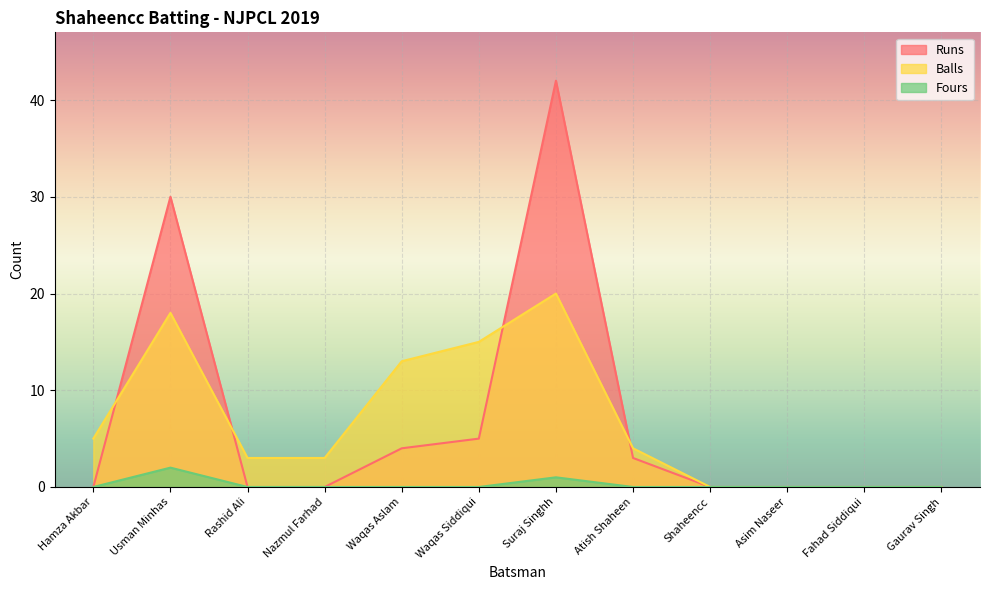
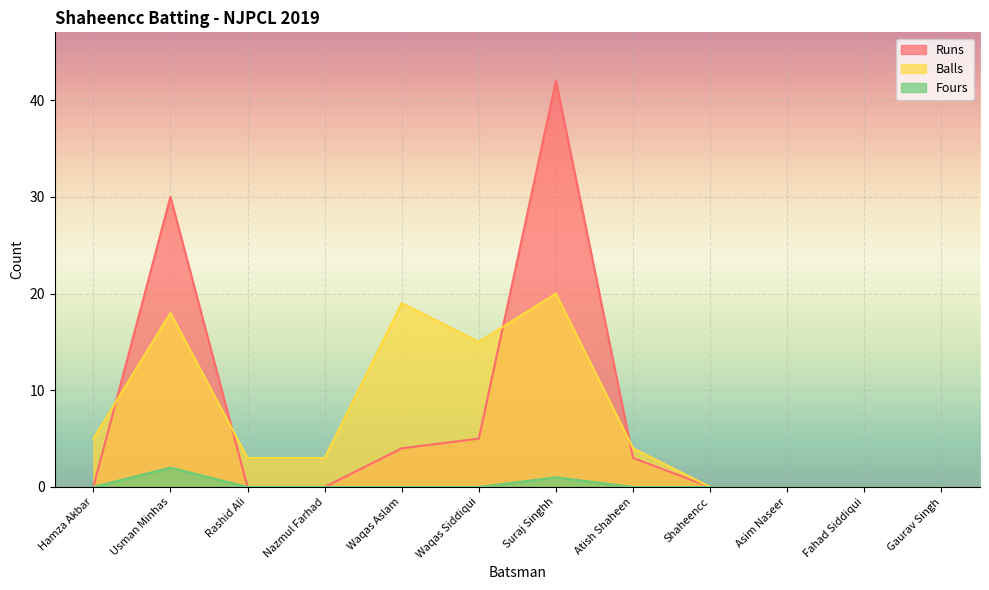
  {
    "Runs": {
      "Usman Minhas": 30,
      "Waqas Aslam": 4,
      "Waqas Siddiqui": 5,
      "Suraj Singhh": 42,
      "Atish Shaheen": 3
    },
    "Balls": {
      "Hamza Akbar": 5,
      "Usman Minhas": 18,
      "Rashid Ali": 3,
      "Nazmul Farhad": 3,
-     "Waqas Aslam": 13,
+     "Waqas Aslam": 19,
      "Waqas Siddiqui": 15,
      "Suraj Singhh": 20,
      "Atish Shaheen": 4
    },
    "Fours": {
      "Usman Minhas": 2,
      "Waqas Aslam": 0,
      "Waqas Siddiqui": 0,
      "Suraj Singhh": 1,
      "Atish Shaheen": 0
    }
  }
